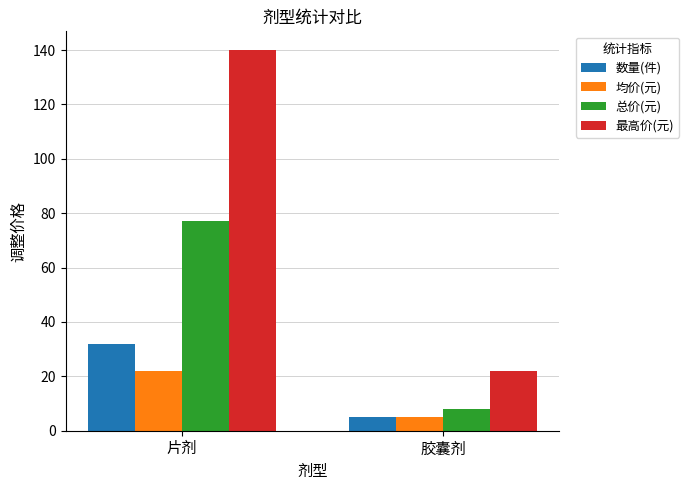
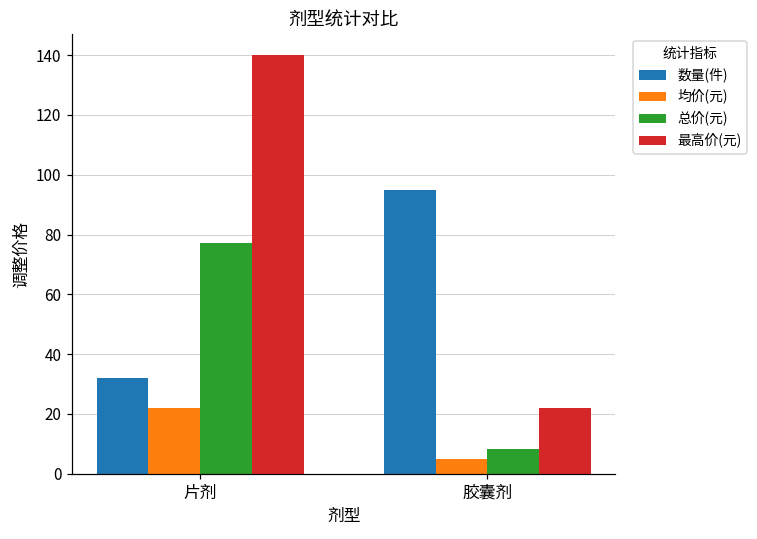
  {
    "数量(件)": {
      "片剂": 32,
-     "胶囊剂": 5
+     "胶囊剂": 95
    },
    "均价(元)": {
      "片剂": 22,
      "胶囊剂": 5
    },
    "总价(元)": {
      "片剂": 77,
      "胶囊剂": 8
    },
    "最高价(元)": {
      "片剂": 140,
      "胶囊剂": 22
    }
  }
